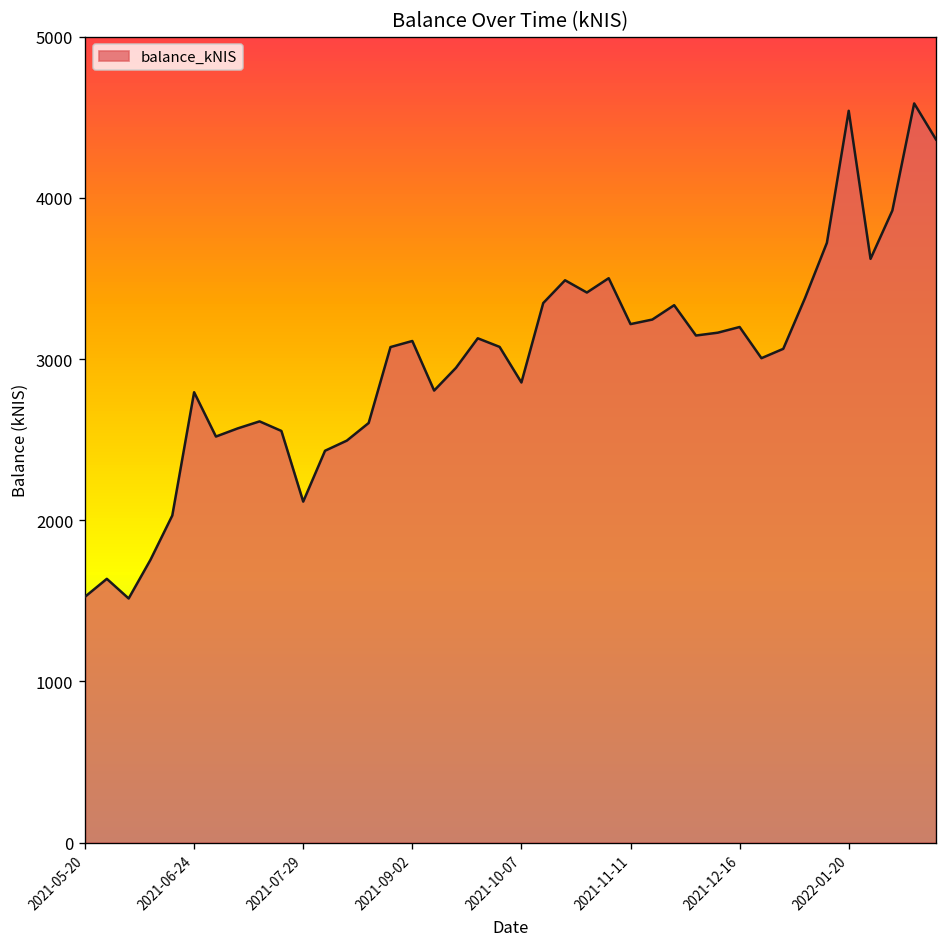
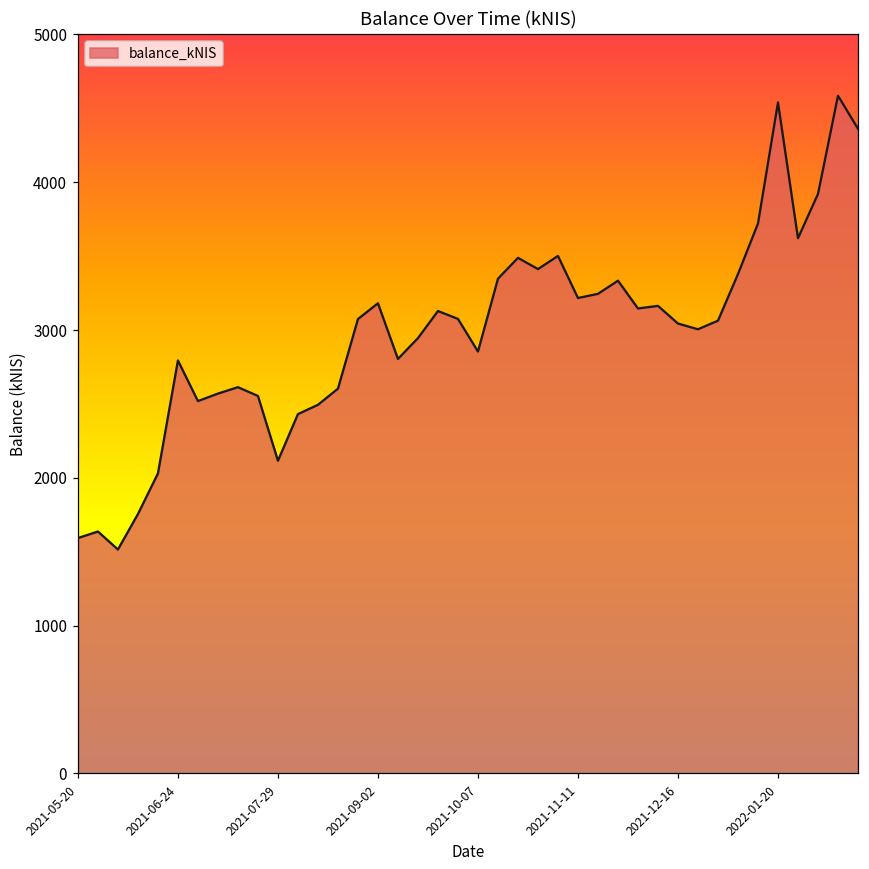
  {
-   "2021-05-20": 1530,
+   "2021-05-20": 1590,
    "2021-06-24": 2790,
    "2021-07-29": 2120,
-   "2021-09-02": 3110,
+   "2021-09-02": 3180,
    "2021-10-07": 2850,
    "2021-11-11": 3220,
-   "2021-12-16": 3200,
+   "2021-12-16": 3040,
    "2022-01-20": 4540
  }
